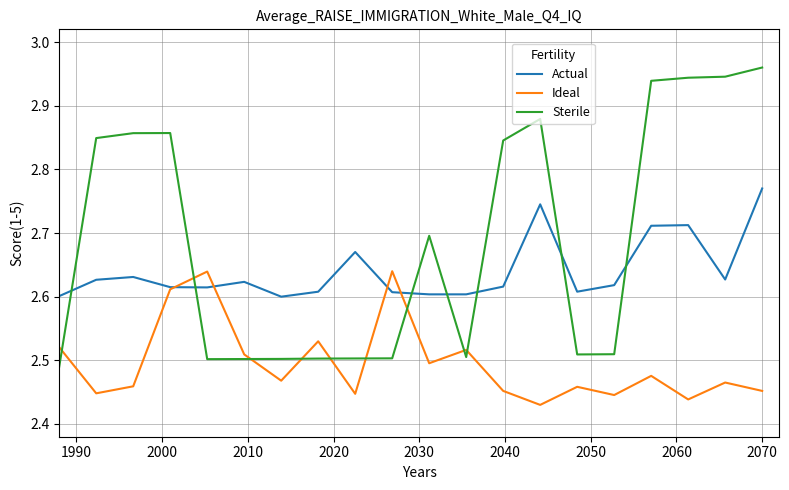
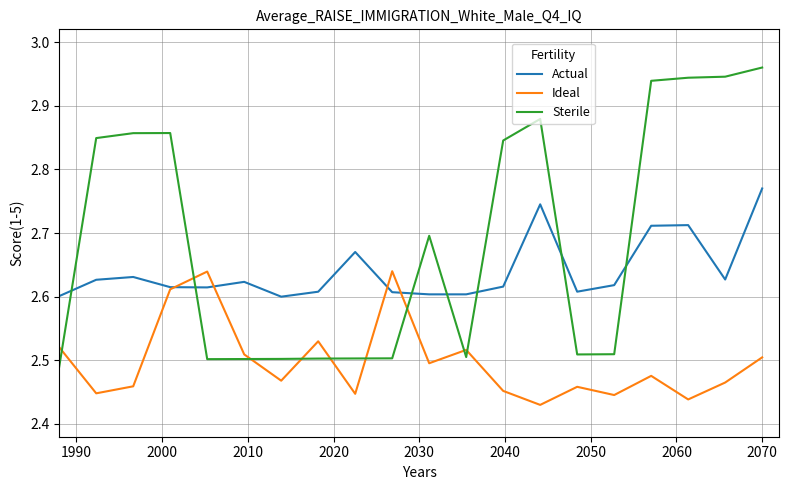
  {
    "Actual": {
      "2070": 2.77
    },
    "Ideal": {
-     "2070": 2.45
+     "2070": 2.50
    },
    "Sterile": {
      "2070": 2.96
    }
  }
